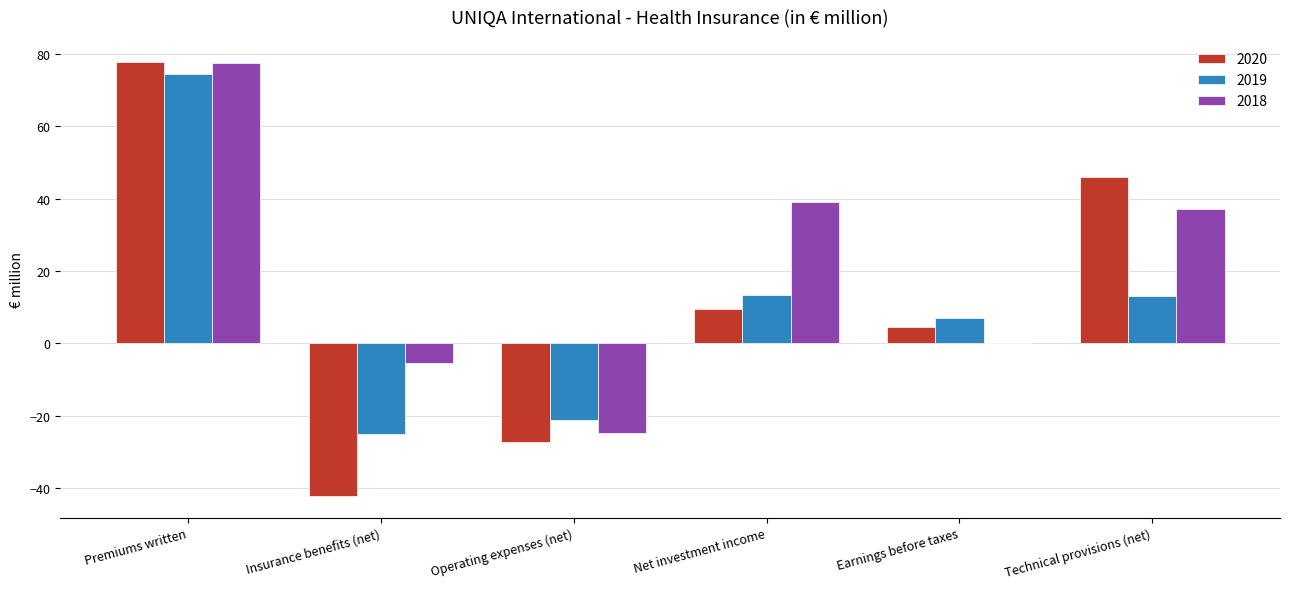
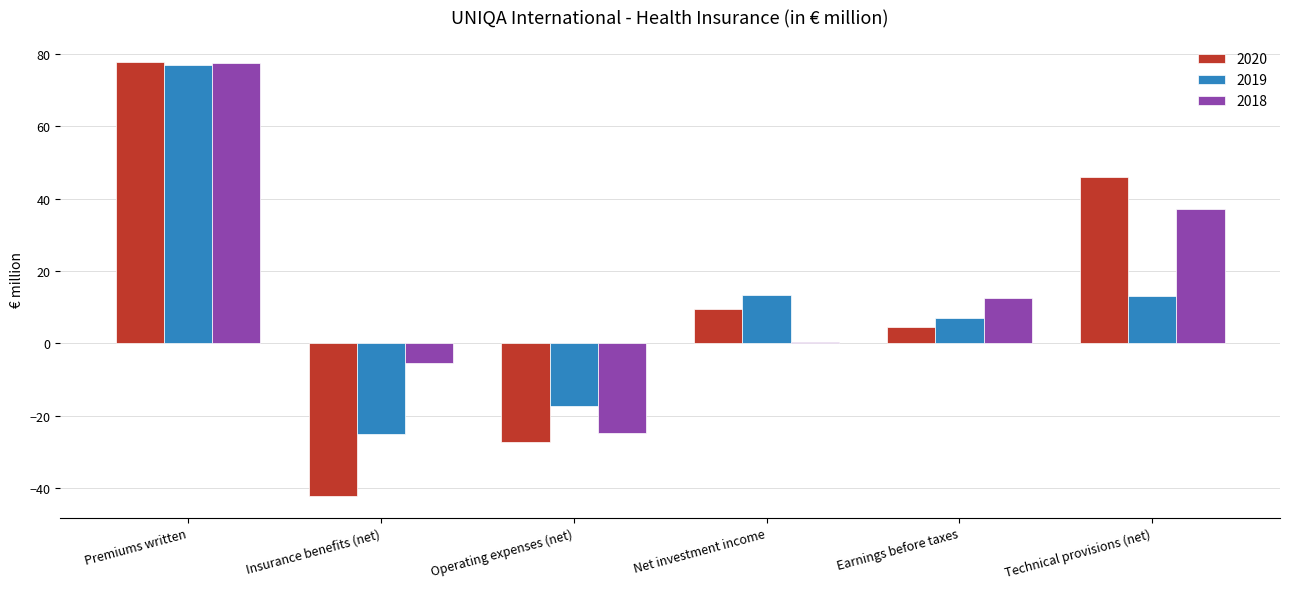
  {
    "2020": {
      "Premiums written": 78,
      "Insurance benefits (net)": -42,
      "Operating expenses (net)": -27,
      "Net investment income": 10,
      "Earnings before taxes": 5,
      "Technical provisions (net)": 46
    },
    "2019": {
-     "Premiums written": 75,
+     "Premiums written": 77,
      "Insurance benefits (net)": -25,
-     "Operating expenses (net)": -21,
+     "Operating expenses (net)": -17,
      "Net investment income": 13,
      "Earnings before taxes": 7,
      "Technical provisions (net)": 13
    },
    "2018": {
      "Premiums written": 78,
      "Insurance benefits (net)": -5,
      "Operating expenses (net)": -25,
-     "Net investment income": 39,
-     "Earnings before taxes": 0,
+     "Net investment income": 1,
+     "Earnings before taxes": 12,
      "Technical provisions (net)": 37
    }
  }
